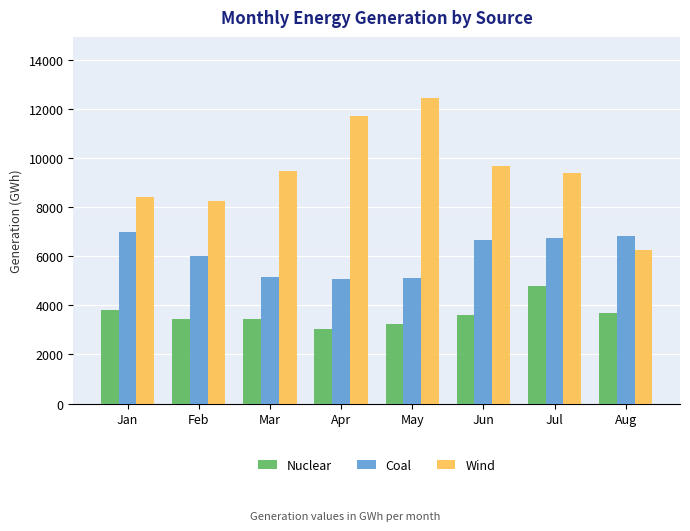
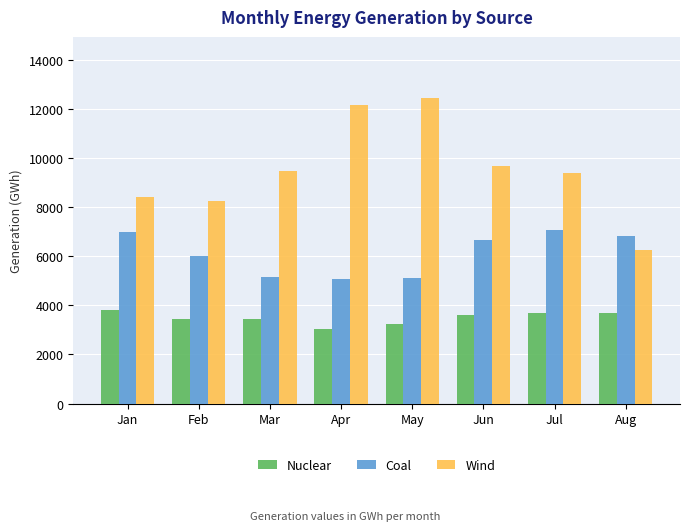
  {
    "Nuclear": {
      "Jan": 3800,
      "Feb": 3400,
      "Mar": 3400,
      "Apr": 3000,
      "May": 3200,
      "Jun": 3600,
-     "Jul": 4800,
+     "Jul": 3700,
      "Aug": 3700
    },
    "Coal": {
      "Jan": 7000,
      "Feb": 6000,
      "Mar": 5200,
      "Apr": 5100,
      "May": 5100,
      "Jun": 6700,
-     "Jul": 6700,
+     "Jul": 7100,
      "Aug": 6800
    },
    "Wind": {
      "Jan": 8400,
      "Feb": 8200,
      "Mar": 9500,
-     "Apr": 11700,
+     "Apr": 12200,
      "May": 12500,
      "Jun": 9700,
      "Jul": 9400,
      "Aug": 6300
    }
  }
